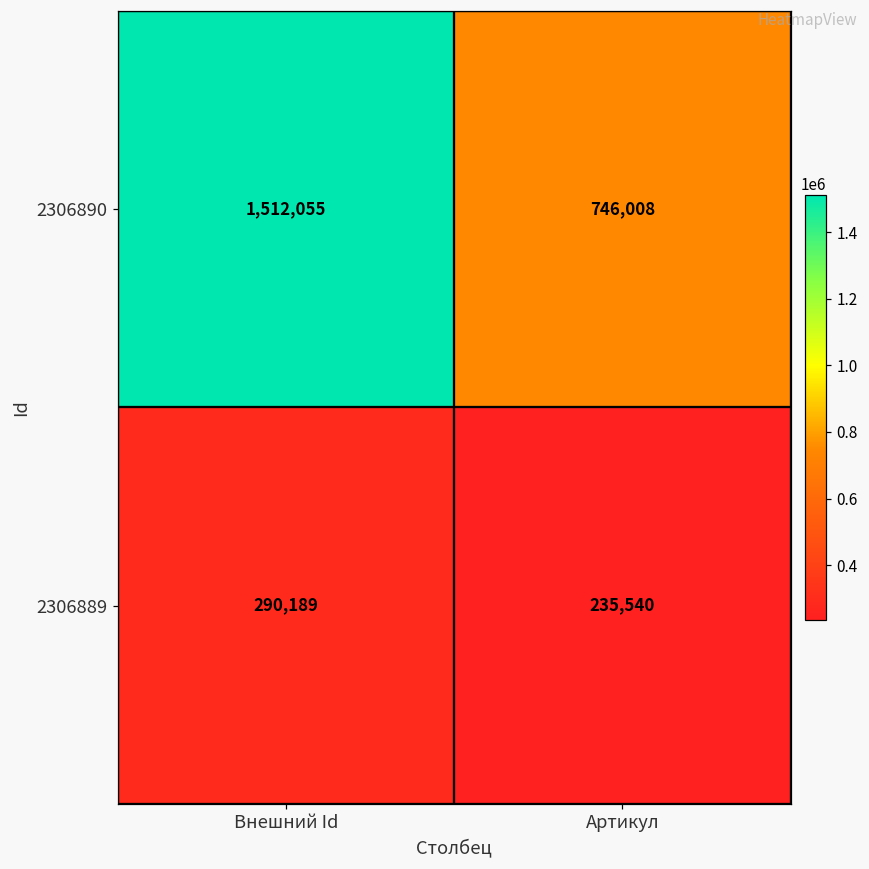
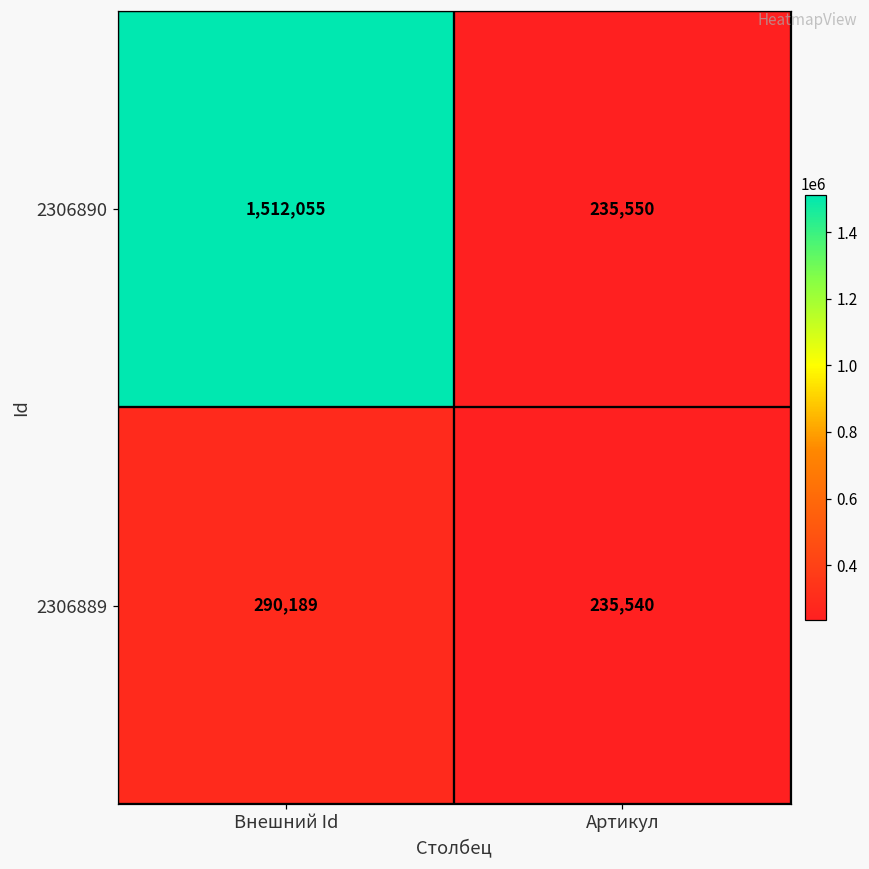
  {
    "2306890": {
      "Внешний Id": "1,512,055",
-     "Артикул": "746,008"
+     "Артикул": "235,550"
    },
    "2306889": {
      "Внешний Id": "290,189",
      "Артикул": "235,540"
    }
  }
